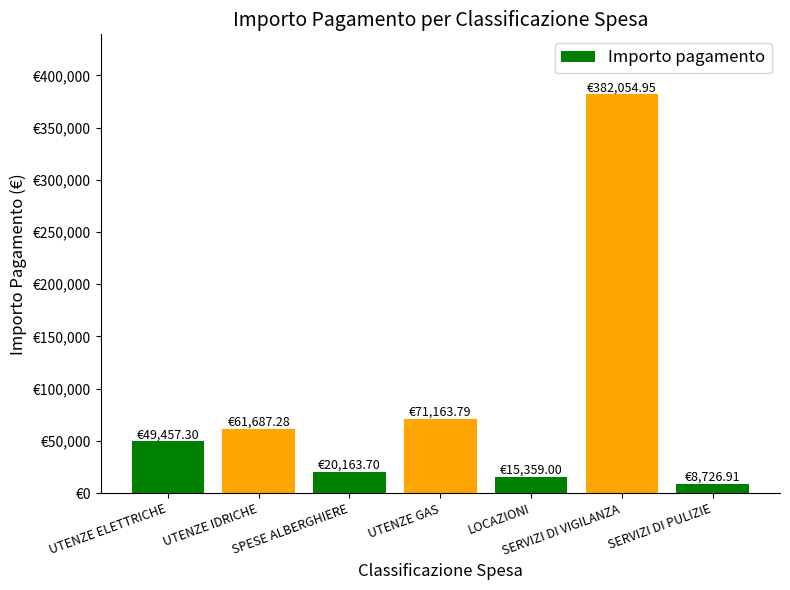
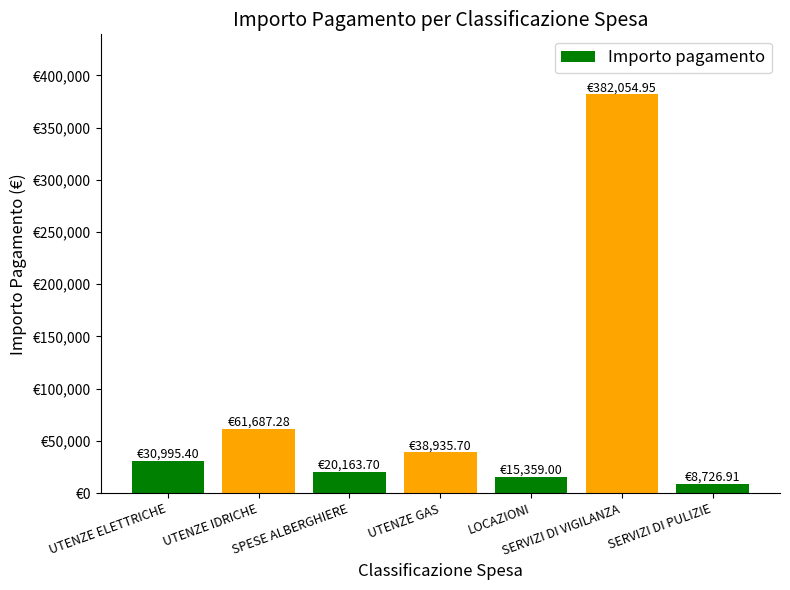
  {
-   "UTENZE ELETTRICHE": "€49,457.30",
+   "UTENZE ELETTRICHE": "€30,995.40",
    "UTENZE IDRICHE": "€61,687.28",
    "SPESE ALBERGHIERE": "€20,163.70",
-   "UTENZE GAS": "€71,163.79",
+   "UTENZE GAS": "€38,935.70",
    "LOCAZIONI": "€15,359.00",
    "SERVIZI DI VIGILANZA": "€382,054.95",
    "SERVIZI DI PULIZIE": "€8,726.91"
  }
